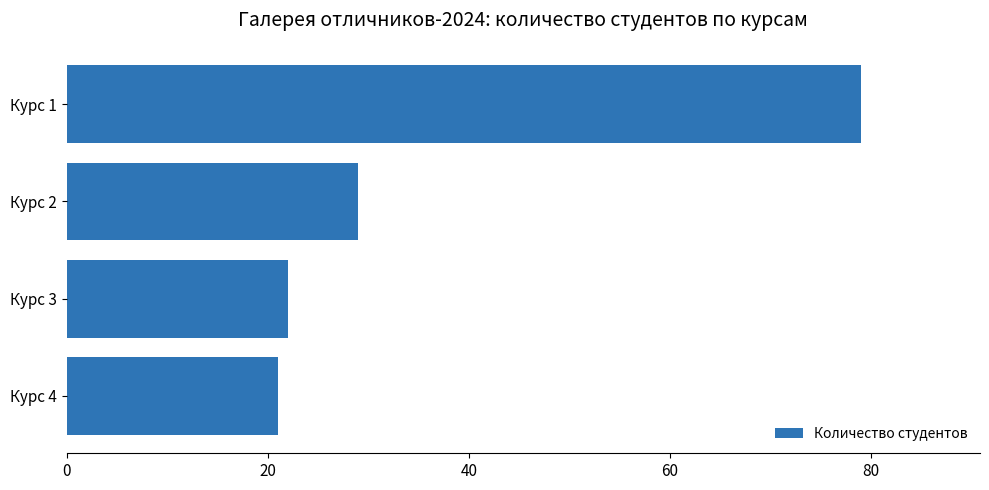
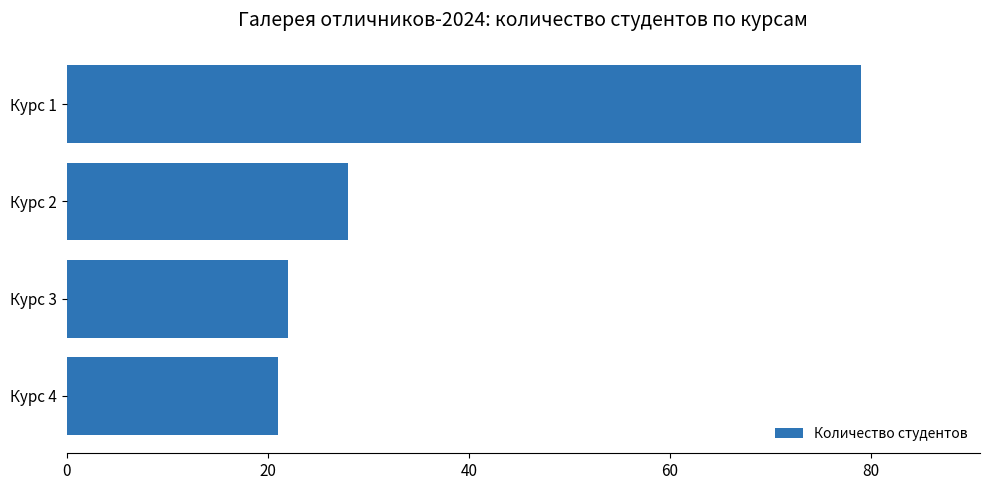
  {
    "Курс 1": 79,
-   "Курс 2": 29,
+   "Курс 2": 28,
    "Курс 3": 22,
    "Курс 4": 21
  }
